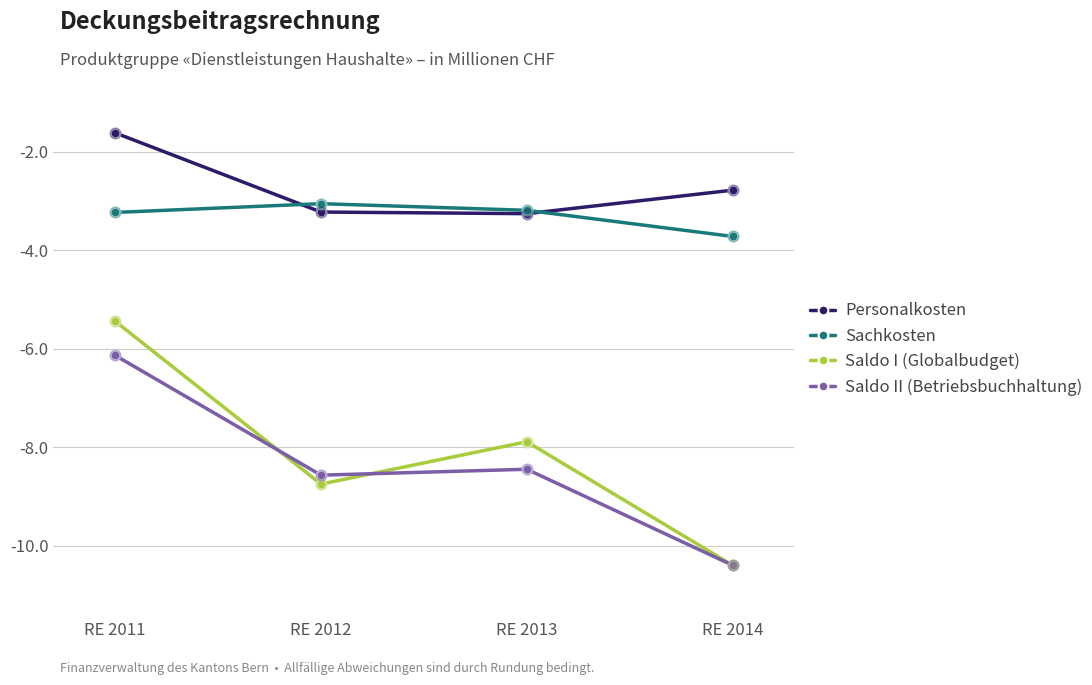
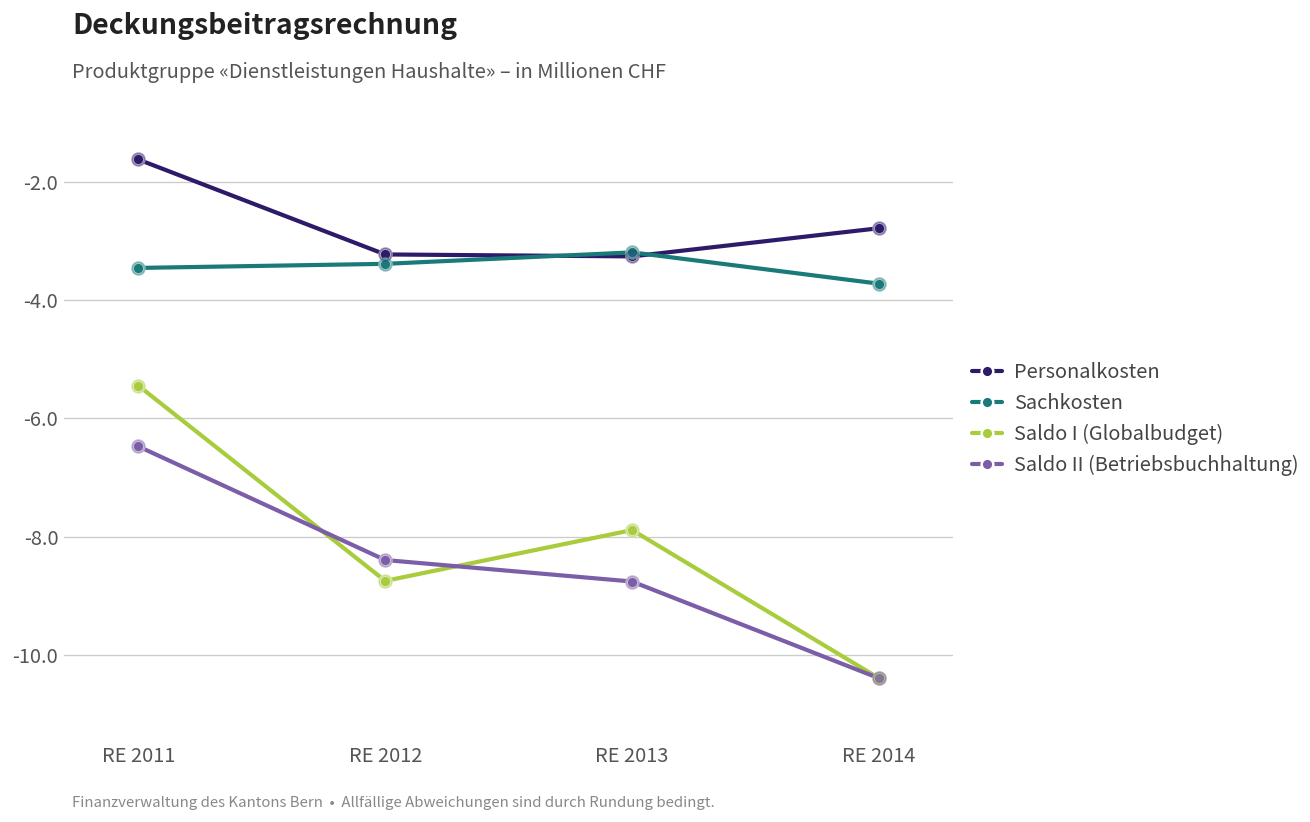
  {
    "Personalkosten": {
      "RE 2011": -1.6,
      "RE 2012": -3.2,
      "RE 2013": -3.3,
      "RE 2014": -2.8
    },
    "Sachkosten": {
-     "RE 2011": -3.2,
-     "RE 2012": -3.1,
+     "RE 2011": -3.5,
+     "RE 2012": -3.4,
      "RE 2013": -3.2,
      "RE 2014": -3.7
    },
    "Saldo I (Globalbudget)": {
      "RE 2011": -5.4,
      "RE 2012": -8.7,
      "RE 2013": -7.9
    },
    "Saldo II (Betriebsbuchhaltung)": {
-     "RE 2011": -6.1,
-     "RE 2012": -8.6,
-     "RE 2013": -8.4
+     "RE 2011": -6.5,
+     "RE 2012": -8.4,
+     "RE 2013": -8.8
    }
  }
